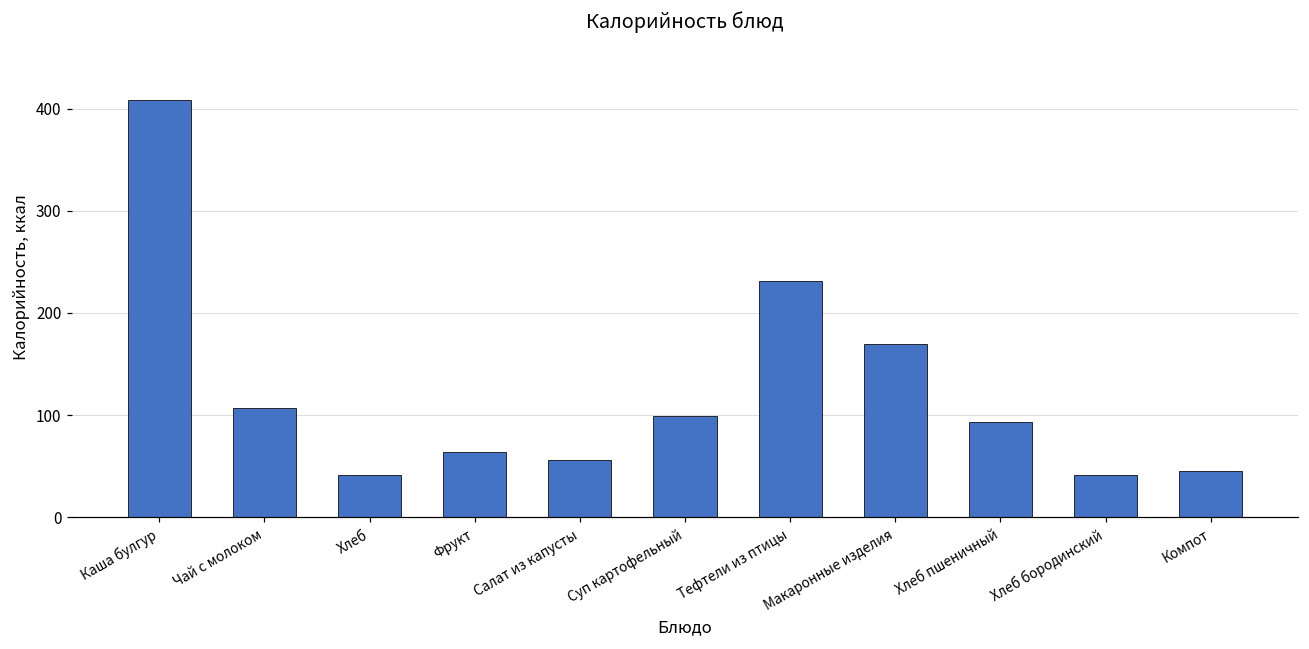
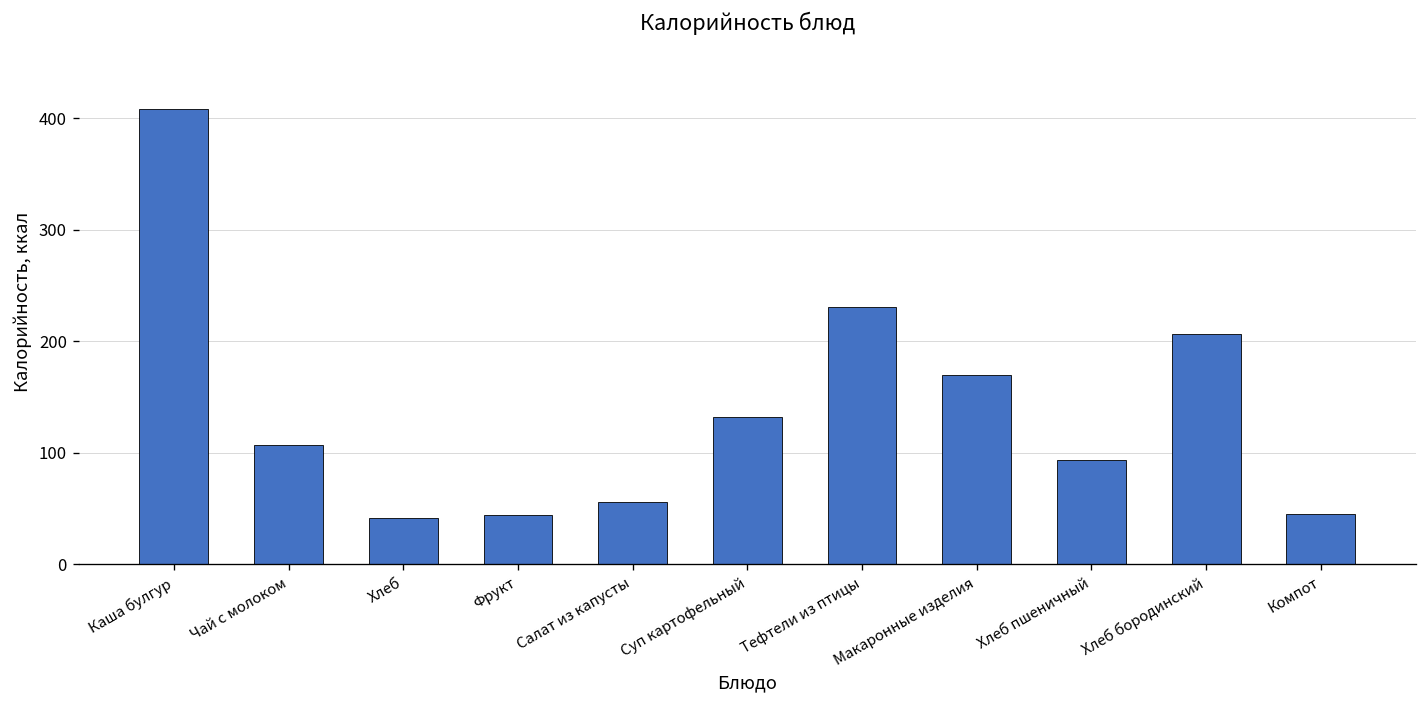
  {
    "Каша булгур": 410,
    "Чай с молоком": 110,
    "Хлеб": 40,
-   "Фрукт": 60,
+   "Фрукт": 40,
    "Салат из капусты": 60,
-   "Суп картофельный": 100,
+   "Суп картофельный": 130,
    "Тефтели из птицы": 230,
    "Макаронные изделия": 170,
    "Хлеб пшеничный": 90,
-   "Хлеб бородинский": 40,
+   "Хлеб бородинский": 210,
    "Компот": 50
  }
